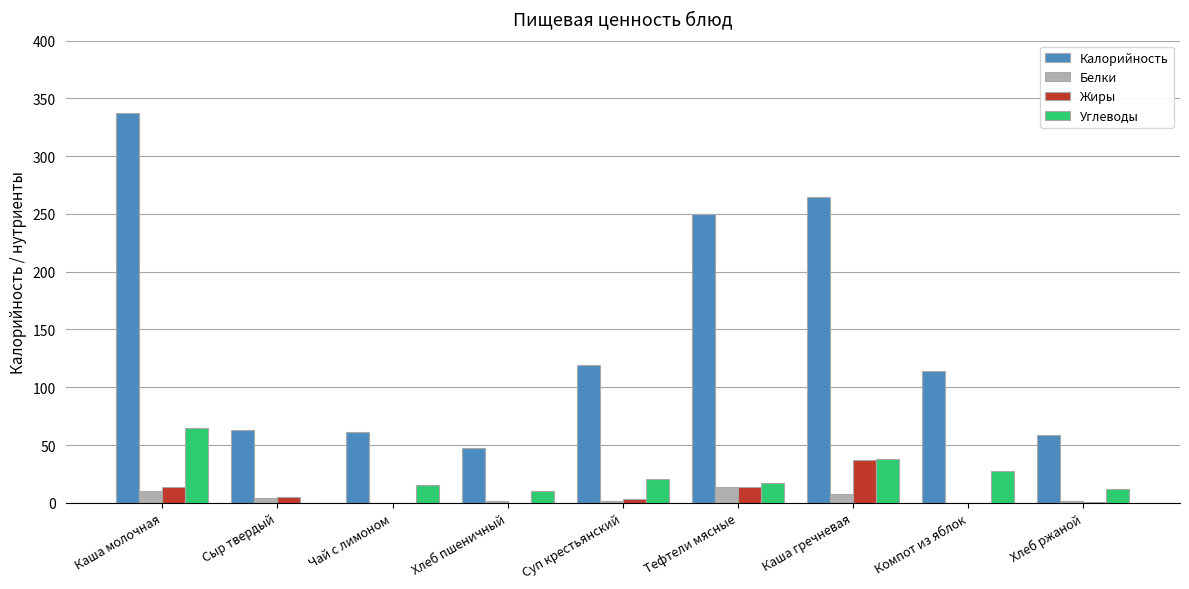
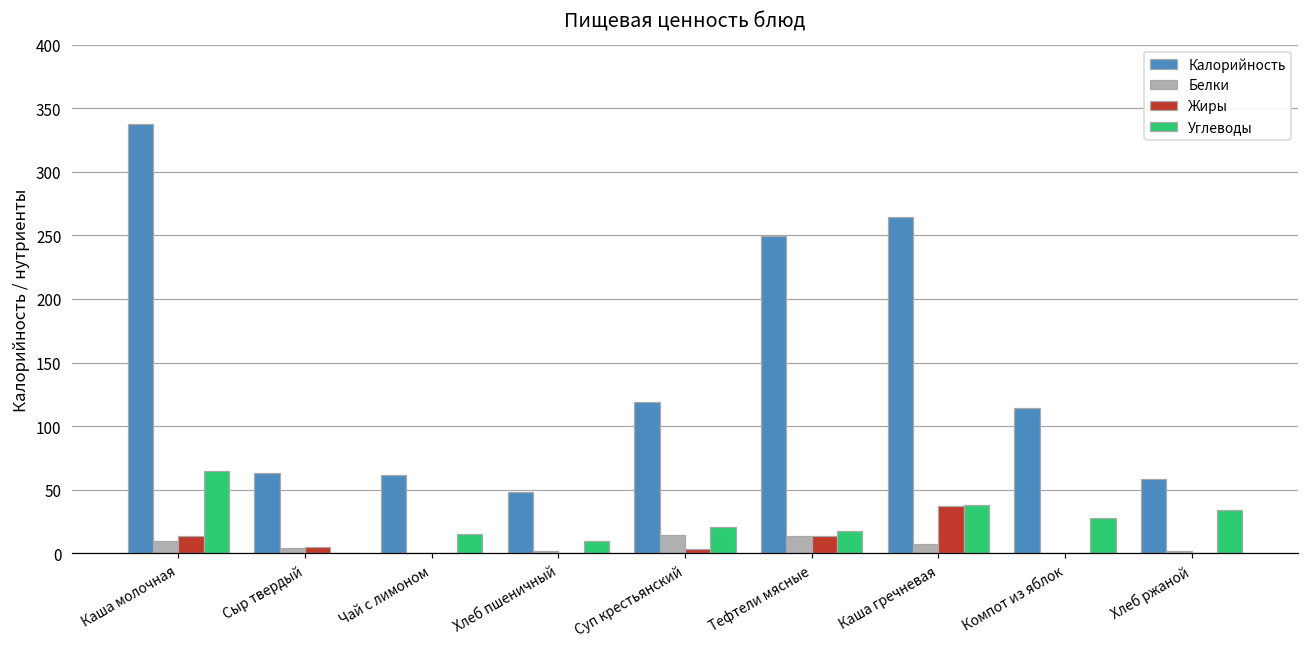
  {
    "Калорийность": {
      "Каша молочная": 337,
      "Сыр твердый": 63,
      "Чай с лимоном": 62,
      "Хлеб пшеничный": 48,
      "Суп крестьянский": 119,
      "Тефтели мясные": 250,
      "Каша гречневая": 265,
      "Компот из яблок": 114,
      "Хлеб ржаной": 59
    },
    "Белки": {
      "Каша молочная": 10,
      "Сыр твердый": 4,
-     "Суп крестьянский": 2,
+     "Суп крестьянский": 14,
      "Тефтели мясные": 14,
      "Каша гречневая": 8
    },
    "Жиры": {
      "Каша молочная": 14,
      "Сыр твердый": 5,
      "Суп крестьянский": 3,
      "Тефтели мясные": 14,
      "Каша гречневая": 37
    },
    "Углеводы": {
      "Каша молочная": 65,
      "Сыр твердый": 0,
      "Чай с лимоном": 15,
      "Хлеб пшеничный": 10,
      "Суп крестьянский": 21,
      "Тефтели мясные": 18,
      "Каша гречневая": 38,
      "Компот из яблок": 28,
-     "Хлеб ржаной": 12
+     "Хлеб ржаной": 34
    }
  }
